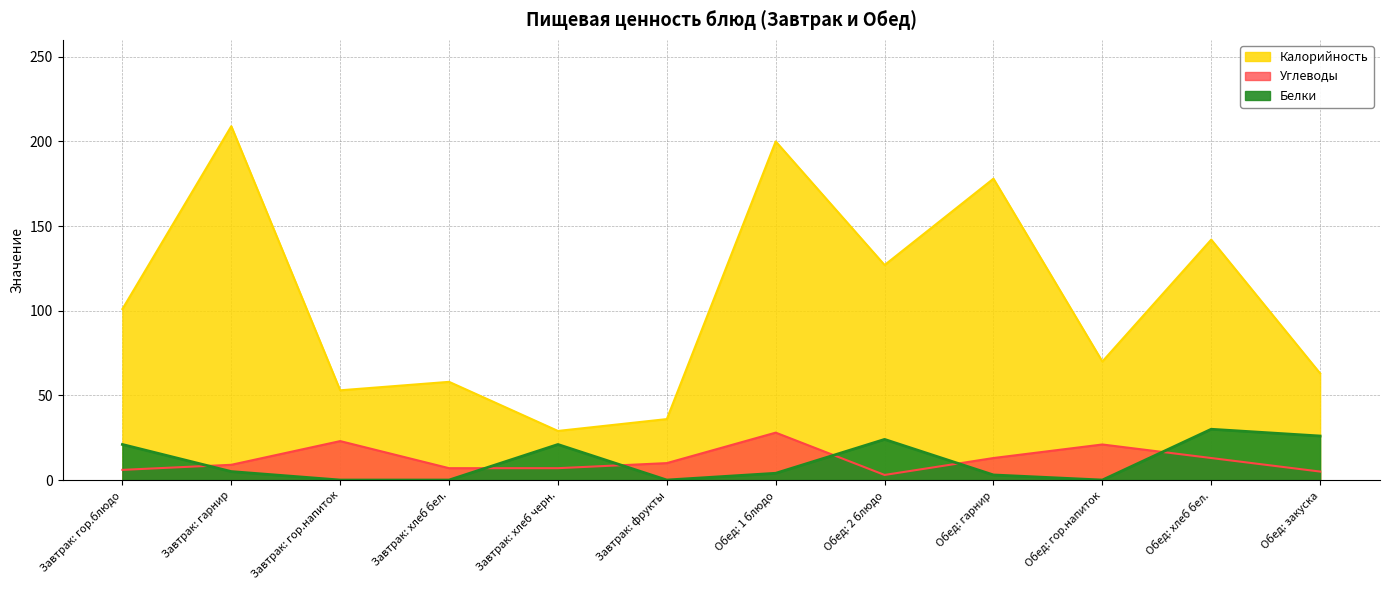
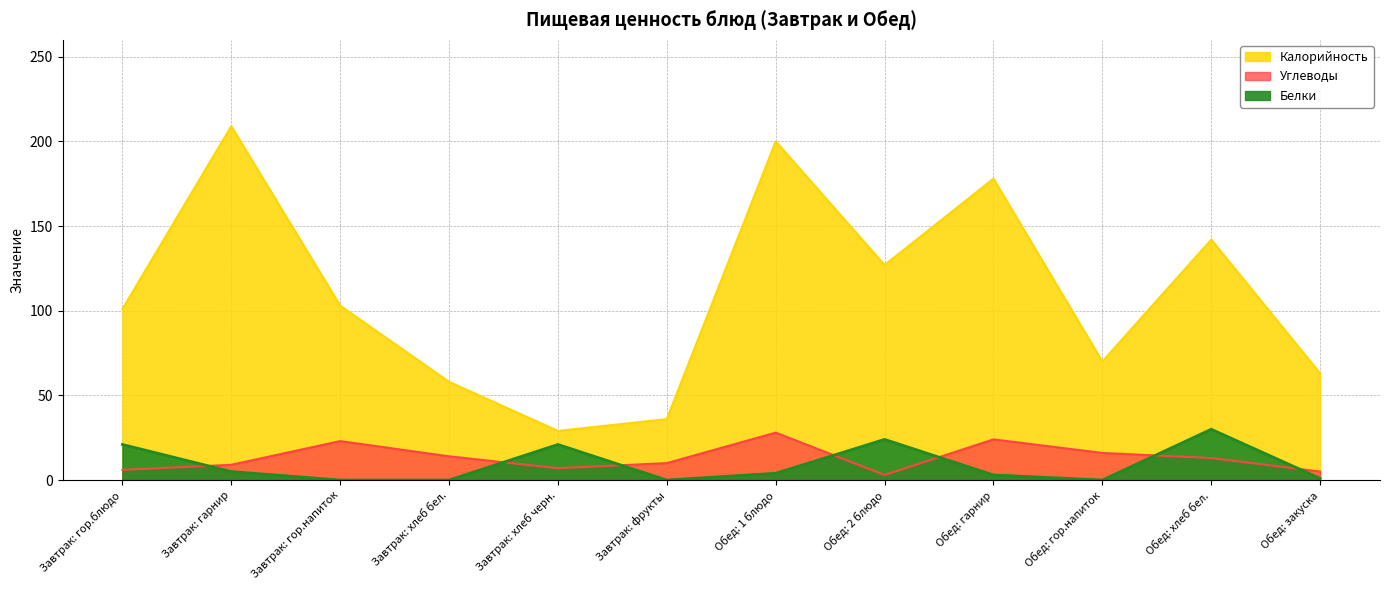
  {
    "Калорийность": {
      "Завтрак: гор.блюдо": 101,
      "Завтрак: гарнир": 209,
-     "Завтрак: гор.напиток": 53,
+     "Завтрак: гор.напиток": 103,
      "Завтрак: хлеб бел.": 58,
      "Завтрак: хлеб черн.": 29,
      "Завтрак: фрукты": 36,
      "Обед: 1 блюдо": 200,
      "Обед: 2 блюдо": 127,
      "Обед: гарнир": 178,
      "Обед: гор.напиток": 70,
      "Обед: хлеб бел.": 142,
      "Обед: закуска": 63
    },
    "Углеводы": {
      "Завтрак: гор.блюдо": 6,
      "Завтрак: гарнир": 9,
      "Завтрак: гор.напиток": 23,
-     "Завтрак: хлеб бел.": 7,
+     "Завтрак: хлеб бел.": 14,
      "Завтрак: хлеб черн.": 7,
      "Завтрак: фрукты": 10,
      "Обед: 1 блюдо": 28,
      "Обед: 2 блюдо": 3,
-     "Обед: гарнир": 13,
-     "Обед: гор.напиток": 21,
+     "Обед: гарнир": 24,
+     "Обед: гор.напиток": 16,
      "Обед: хлеб бел.": 13,
      "Обед: закуска": 5
    },
    "Белки": {
      "Завтрак: гор.блюдо": 21,
      "Завтрак: гарнир": 5,
      "Завтрак: гор.напиток": 0,
      "Завтрак: хлеб бел.": 0,
      "Завтрак: хлеб черн.": 21,
      "Завтрак: фрукты": 0,
      "Обед: 1 блюдо": 4,
      "Обед: 2 блюдо": 24,
      "Обед: гарнир": 3,
      "Обед: гор.напиток": 0,
      "Обед: хлеб бел.": 30,
-     "Обед: закуска": 26
+     "Обед: закуска": 1
    }
  }
